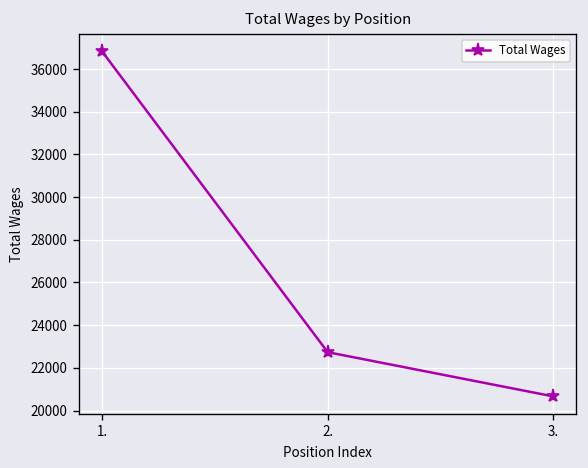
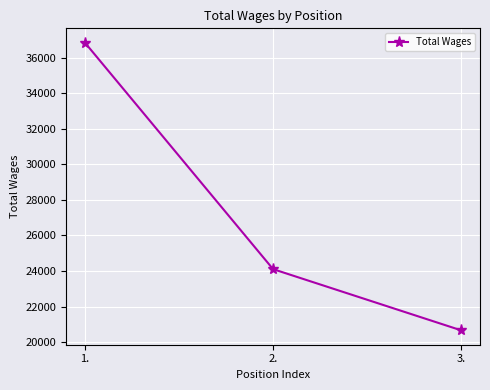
  {
    "1.": 36800,
-   "2.": 22700,
+   "2.": 24100,
    "3.": 20700
  }
